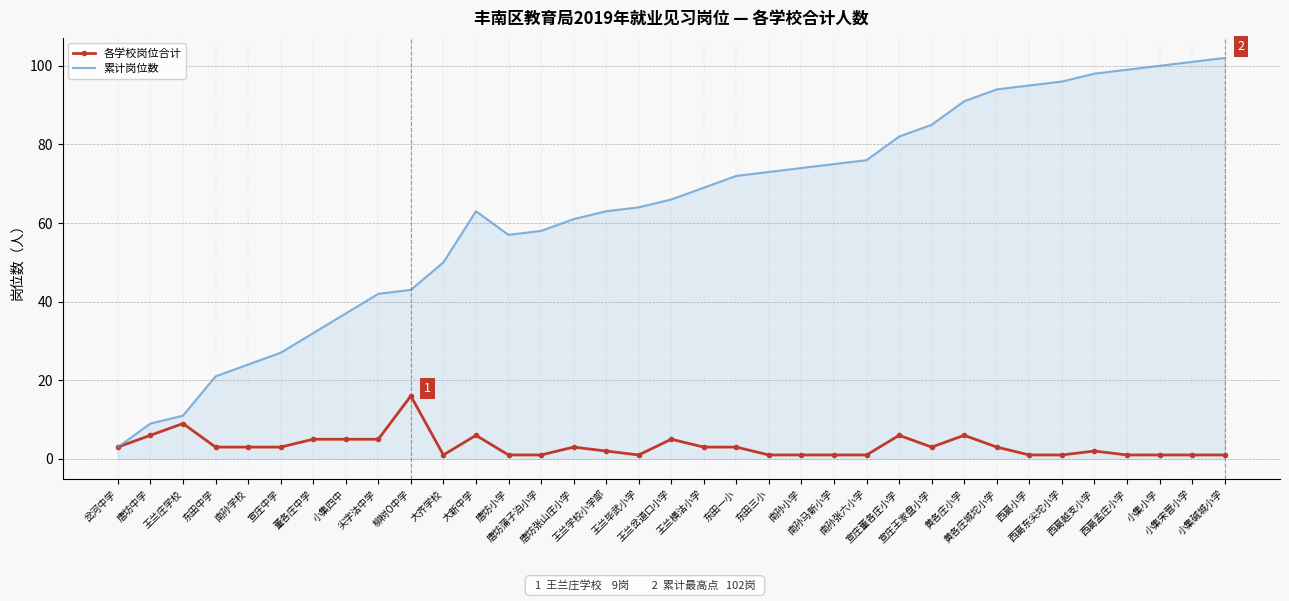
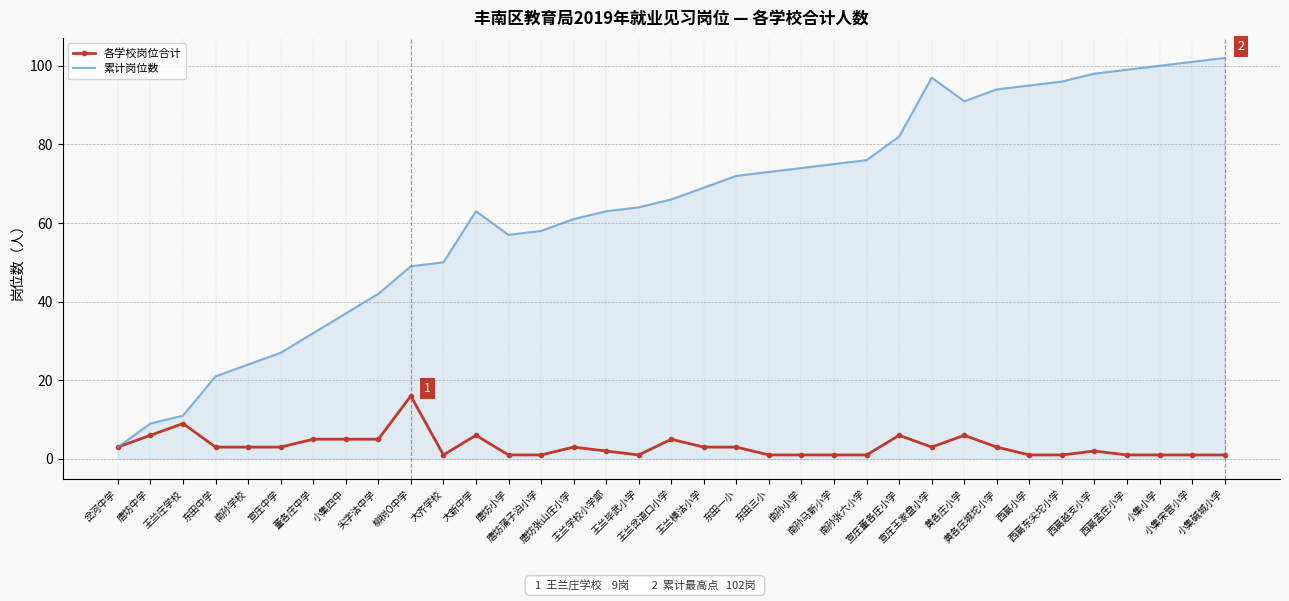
  {
    "各学校岗位合计": {
      "唐坊中学": 6,
      "王兰庄学校": 9,
      "东田中学": 3,
      "南孙学校": 3,
      "宣庄中学": 3,
      "董各庄中学": 5,
      "小集四中": 5,
      "尖字沽中学": 5,
      "大齐学校": 1,
      "大新中学": 6,
      "唐坊小学": 1,
      "唐坊蒲子泊小学": 1,
      "唐坊张山庄小学": 3,
      "王兰学校小学部": 2,
      "王兰毕武小学": 1,
      "王兰岔道口小学": 5,
      "王兰横沽小学": 3,
      "东田一小": 3,
      "东田三小": 1,
      "南孙小学": 1,
      "南孙马新小学": 1,
      "南孙张六小学": 1,
      "宣庄董各庄小学": 6,
      "宣庄王家盘小学": 3,
      "黄各庄小学": 6,
      "黄各庄城坨小学": 3,
      "西葛小学": 1,
      "西葛东尖坨小学": 1,
      "西葛越支小学": 2,
      "西葛孟庄小学": 1,
      "小集小学": 1,
      "小集宋营小学": 1,
      "小集碱城小学": 1
    },
    "累计岗位数": {
      "唐坊中学": 9,
      "王兰庄学校": 11,
      "东田中学": 21,
      "南孙学校": 24,
      "宣庄中学": 27,
      "董各庄中学": 32,
      "小集四中": 37,
      "尖字沽中学": 42,
-     "柳树O中学": 43,
+     "柳树O中学": 49,
      "大齐学校": 50,
      "大新中学": 63,
      "唐坊小学": 57,
      "唐坊蒲子泊小学": 58,
      "唐坊张山庄小学": 61,
      "王兰学校小学部": 63,
      "王兰毕武小学": 64,
      "王兰岔道口小学": 66,
      "王兰横沽小学": 69,
      "东田一小": 72,
      "东田三小": 73,
      "南孙小学": 74,
      "南孙马新小学": 75,
      "南孙张六小学": 76,
      "宣庄董各庄小学": 82,
-     "宣庄王家盘小学": 85,
+     "宣庄王家盘小学": 97,
      "黄各庄小学": 91,
      "黄各庄城坨小学": 94,
      "西葛小学": 95,
      "西葛东尖坨小学": 96,
      "西葛越支小学": 98,
      "西葛孟庄小学": 99,
      "小集小学": 100,
      "小集宋营小学": 101
    }
  }
